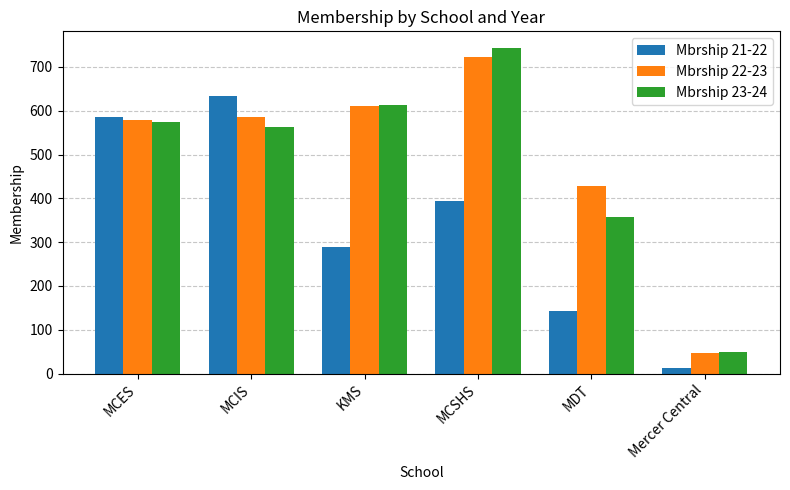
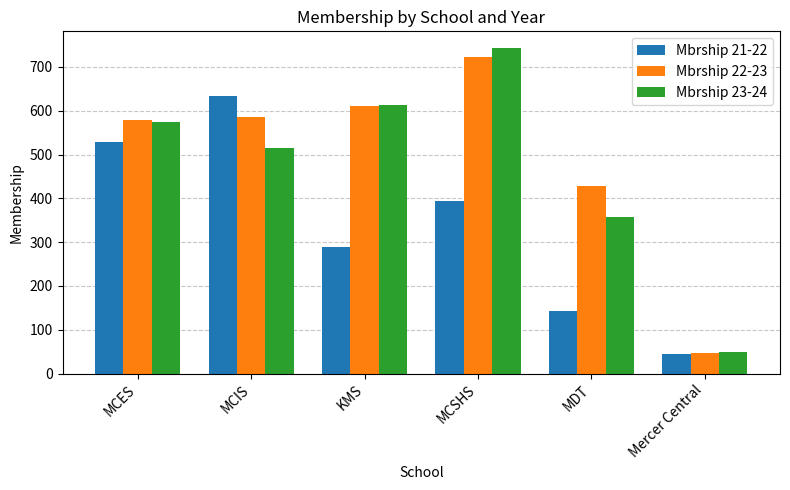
  {
    "Mbrship 21-22": {
-     "MCES": 590,
+     "MCES": 530,
      "MCIS": 630,
      "KMS": 290,
      "MCSHS": 390,
      "MDT": 140,
-     "Mercer Central": 10
+     "Mercer Central": 50
    },
    "Mbrship 22-23": {
      "MCES": 580,
      "MCIS": 590,
      "KMS": 610,
      "MCSHS": 720,
      "MDT": 430,
      "Mercer Central": 50
    },
    "Mbrship 23-24": {
      "MCES": 570,
-     "MCIS": 560,
+     "MCIS": 510,
      "KMS": 610,
      "MCSHS": 740,
      "MDT": 360,
      "Mercer Central": 50
    }
  }
